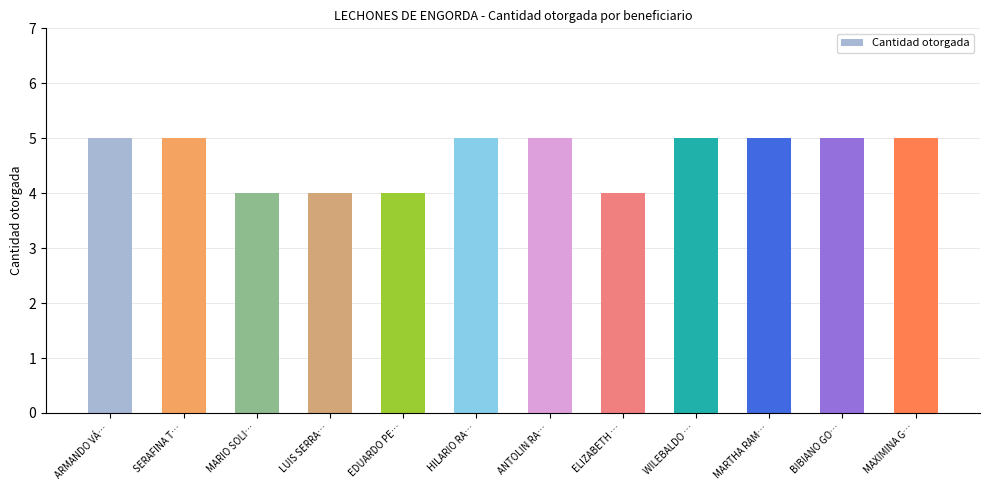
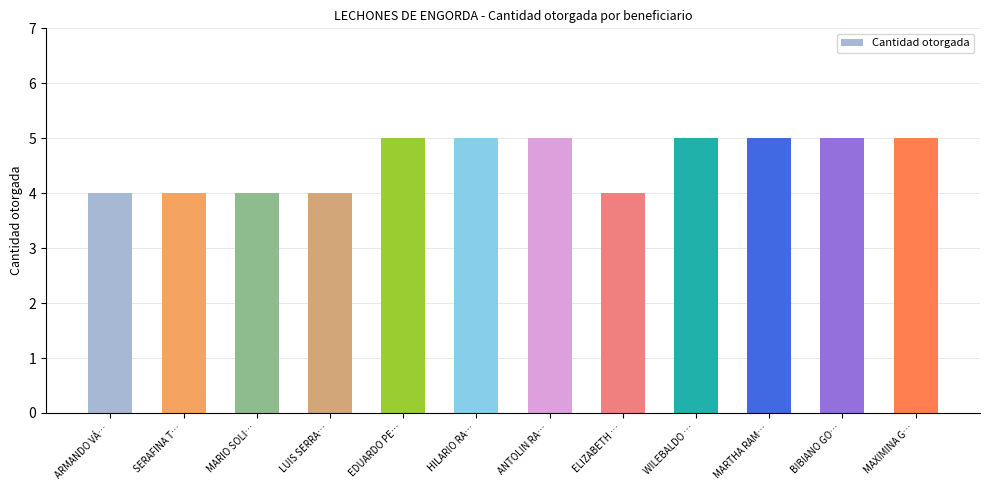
  {
-   "ARMANDO VÁ…": 5,
-   "SERAFINA T…": 5,
+   "ARMANDO VÁ…": 4,
+   "SERAFINA T…": 4,
    "MARIO SOLI…": 4,
    "LUIS SERRA…": 4,
-   "EDUARDO PE…": 4,
+   "EDUARDO PE…": 5,
    "HILARIO RA…": 5,
    "ANTOLIN RA…": 5,
    "ELIZABETH …": 4,
    "WILEBALDO …": 5,
    "MARTHA RAM…": 5,
    "BIBIANO GO…": 5,
    "MAXIMINA G…": 5
  }
